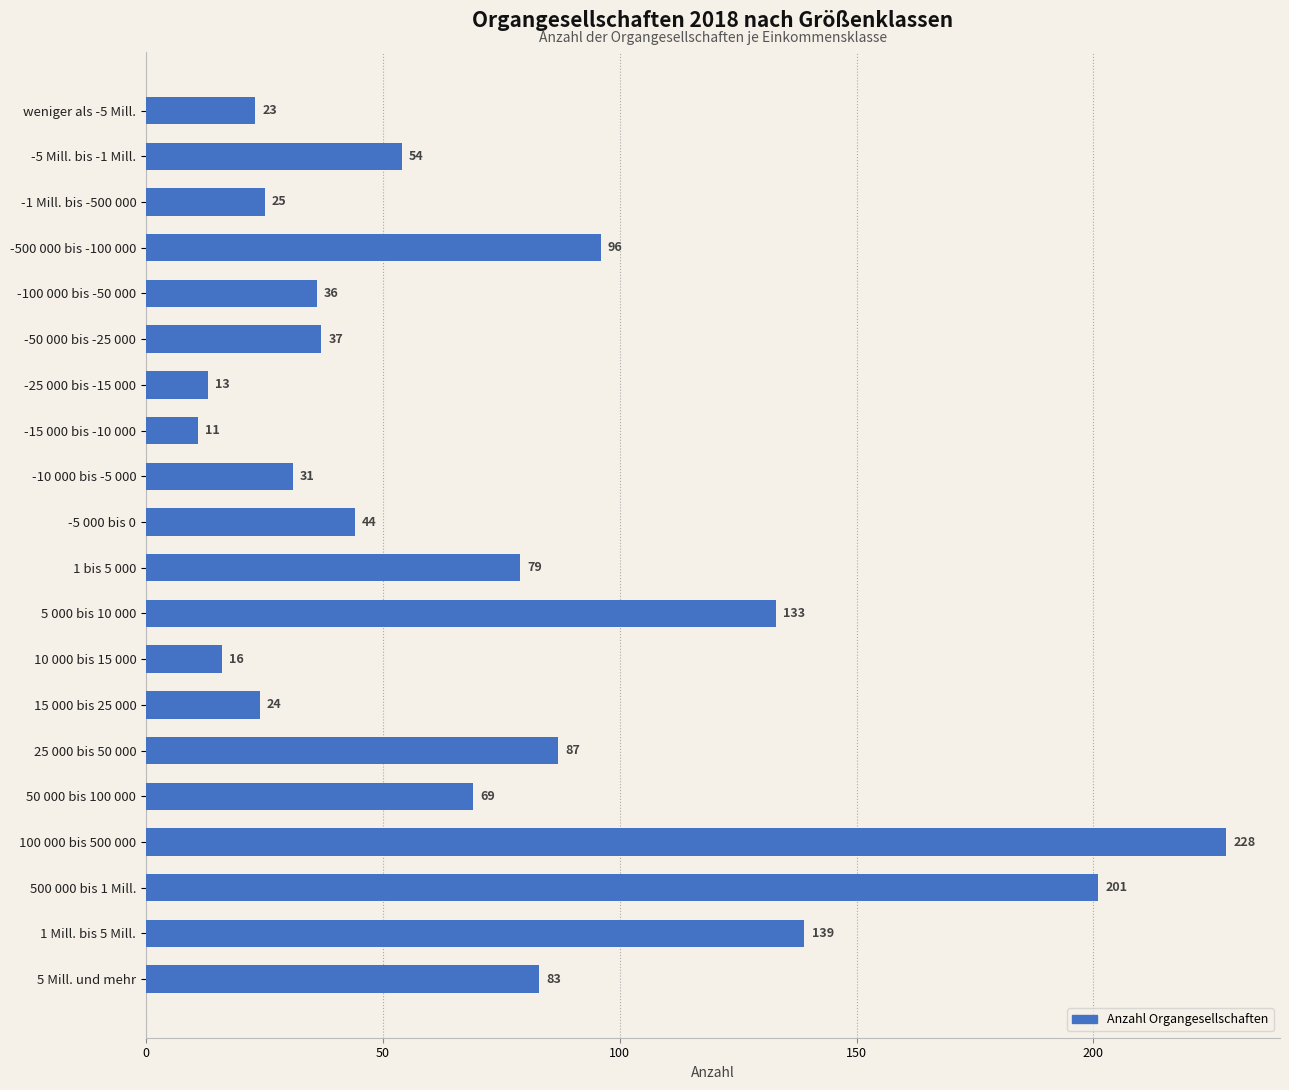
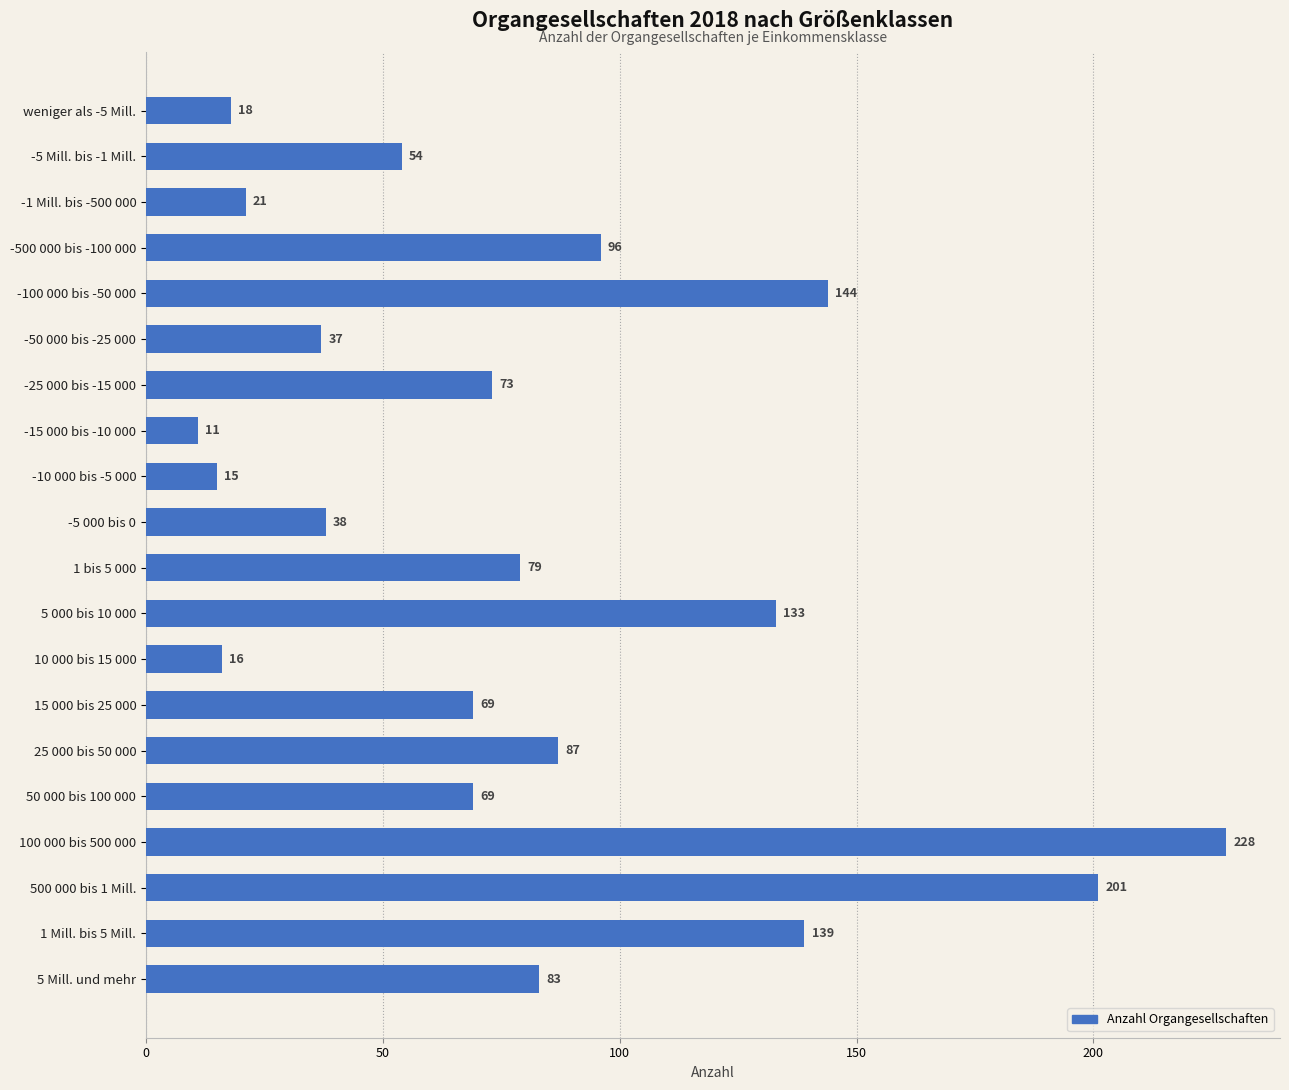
  {
-   "weniger als -5 Mill.": 23,
+   "weniger als -5 Mill.": 18,
    "-5 Mill. bis -1 Mill.": 54,
-   "-1 Mill. bis -500 000": 25,
+   "-1 Mill. bis -500 000": 21,
    "-500 000 bis -100 000": 96,
-   "-100 000 bis -50 000": 36,
+   "-100 000 bis -50 000": 144,
    "-50 000 bis -25 000": 37,
-   "-25 000 bis -15 000": 13,
+   "-25 000 bis -15 000": 73,
    "-15 000 bis -10 000": 11,
-   "-10 000 bis -5 000": 31,
-   "-5 000 bis 0": 44,
+   "-10 000 bis -5 000": 15,
+   "-5 000 bis 0": 38,
    "1 bis 5 000": 79,
    "5 000 bis 10 000": 133,
    "10 000 bis 15 000": 16,
-   "15 000 bis 25 000": 24,
+   "15 000 bis 25 000": 69,
    "25 000 bis 50 000": 87,
    "50 000 bis 100 000": 69,
    "100 000 bis 500 000": 228,
    "500 000 bis 1 Mill.": 201,
    "1 Mill. bis 5 Mill.": 139,
    "5 Mill. und mehr": 83
  }
